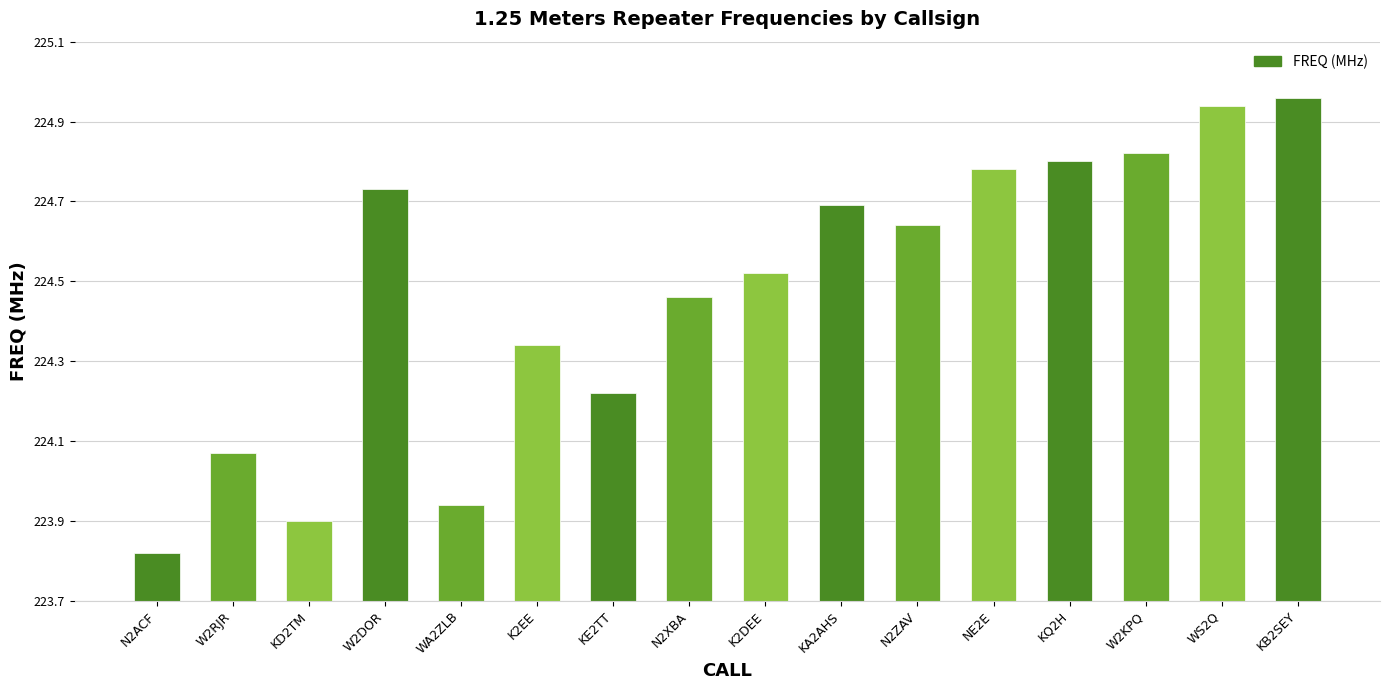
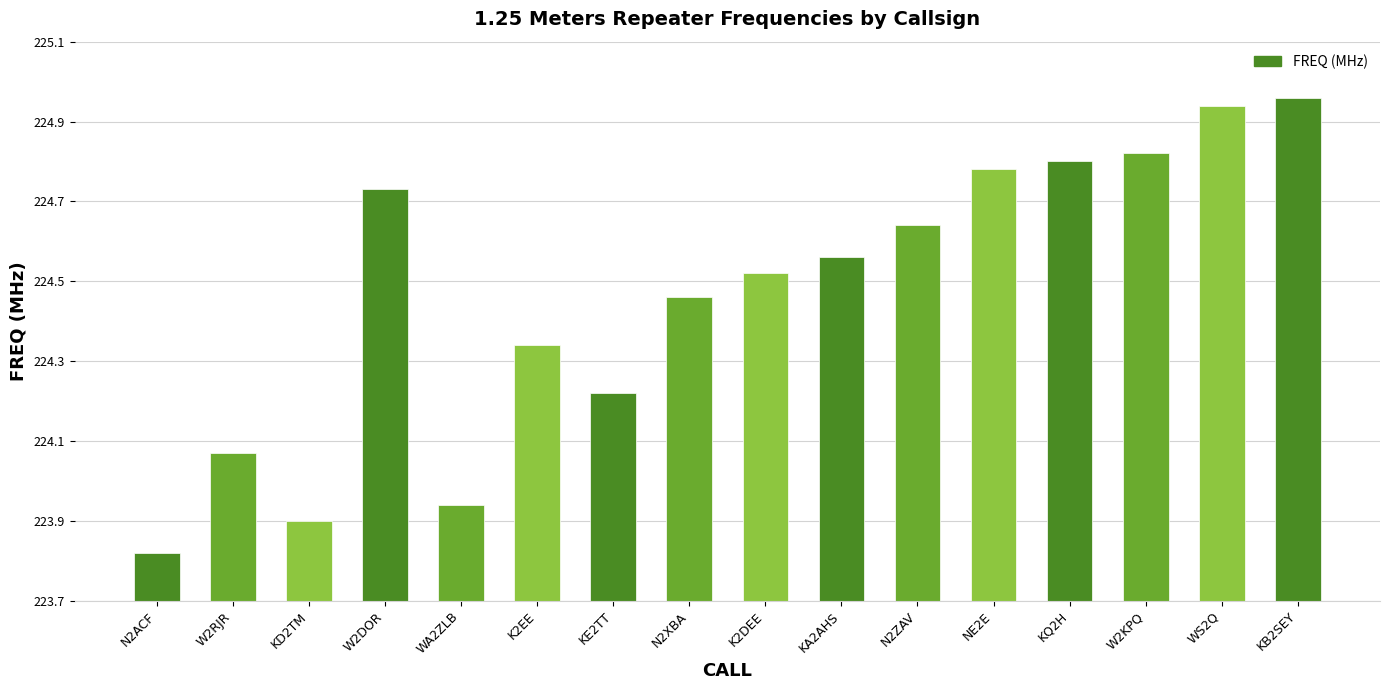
  {
    "N2ACF": 223.82,
    "W2RJR": 224.07,
    "KD2TM": 223.90,
    "W2DOR": 224.73,
    "WA2ZLB": 223.94,
    "K2EE": 224.34,
    "KE2TT": 224.22,
    "N2XBA": 224.46,
    "K2DEE": 224.52,
-   "KA2AHS": 224.69,
+   "KA2AHS": 224.56,
    "N2ZAV": 224.64,
    "NE2E": 224.78,
    "KQ2H": 224.80,
    "W2KPQ": 224.82,
    "WS2Q": 224.94,
    "KB2SEY": 224.96
  }
